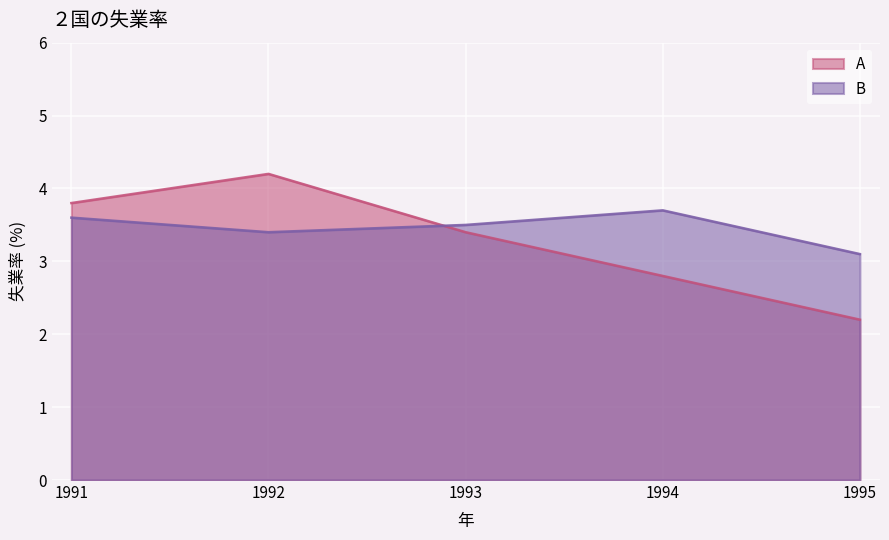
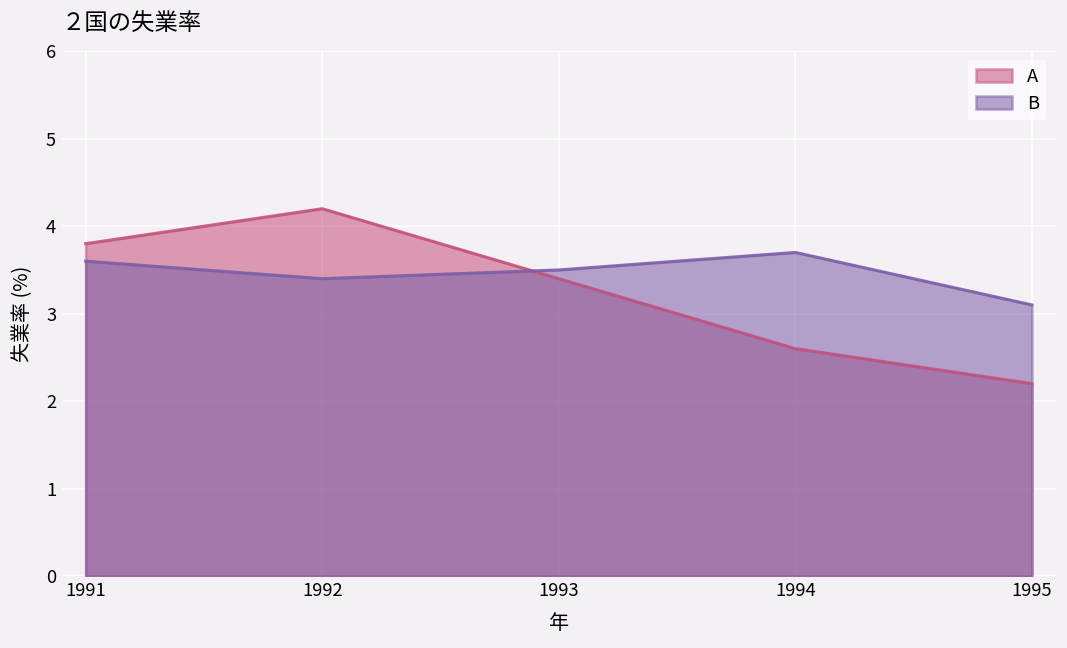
  {
    "A": {
      "1991": 3.8,
      "1992": 4.2,
      "1993": 3.4,
-     "1994": 2.8,
+     "1994": 2.6,
      "1995": 2.2
    },
    "B": {
      "1991": 3.6,
      "1992": 3.4,
      "1993": 3.5,
      "1994": 3.7,
      "1995": 3.1
    }
  }
